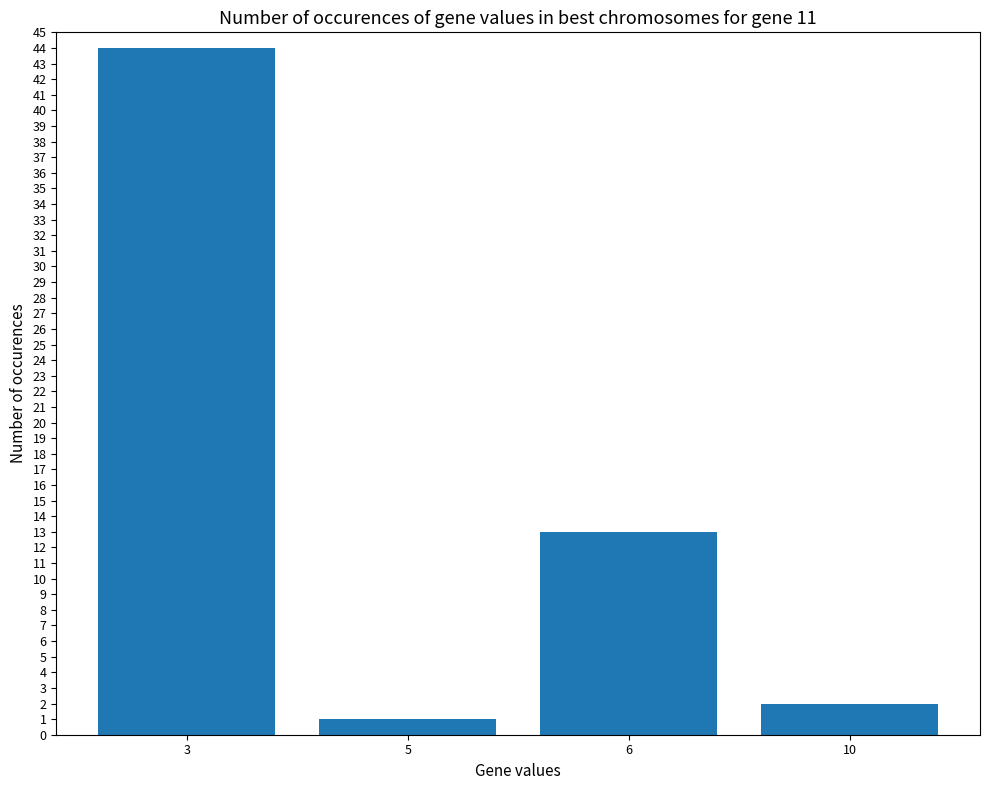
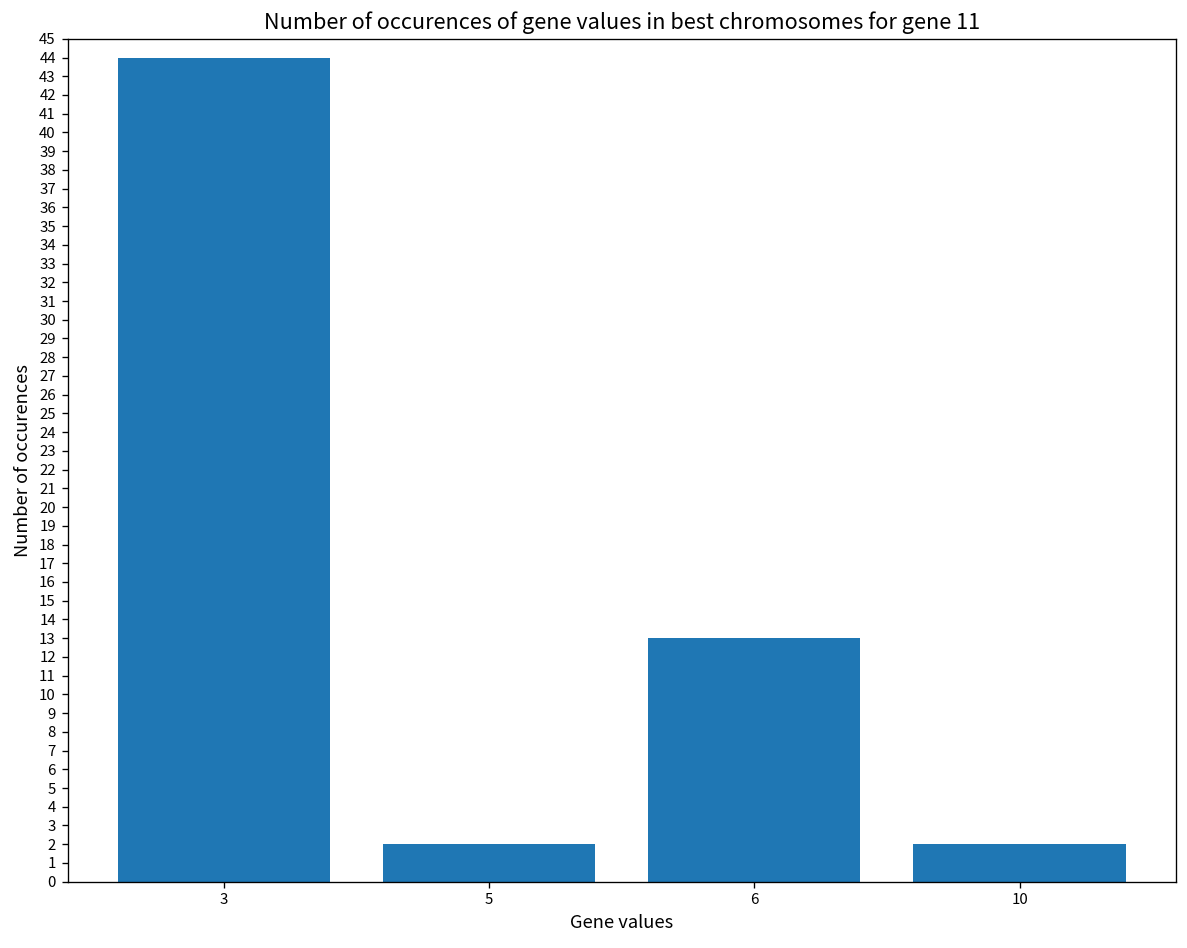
  {
    "3": 44,
-   "5": 1,
+   "5": 2,
    "6": 13,
    "10": 2
  }
